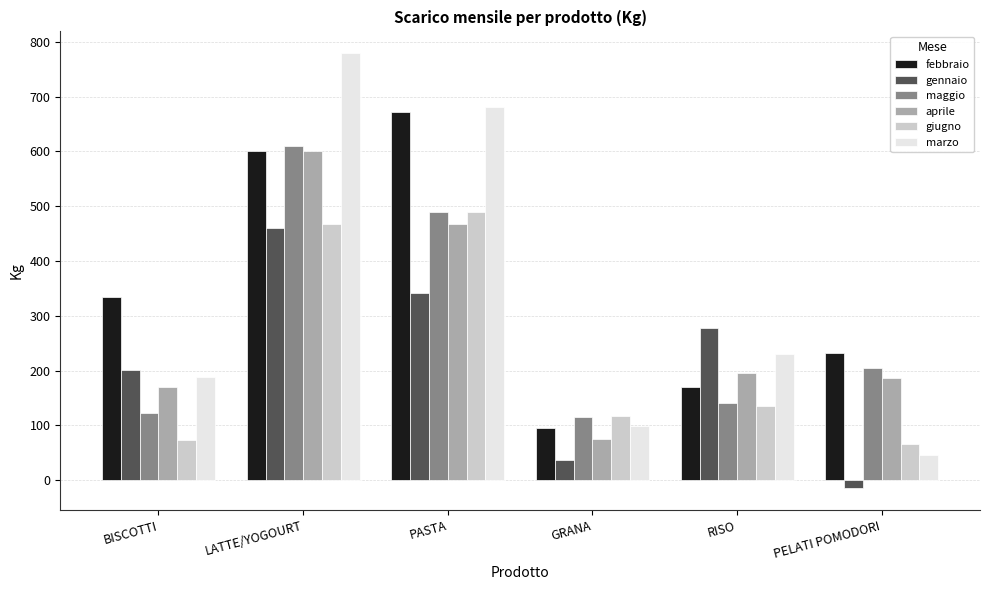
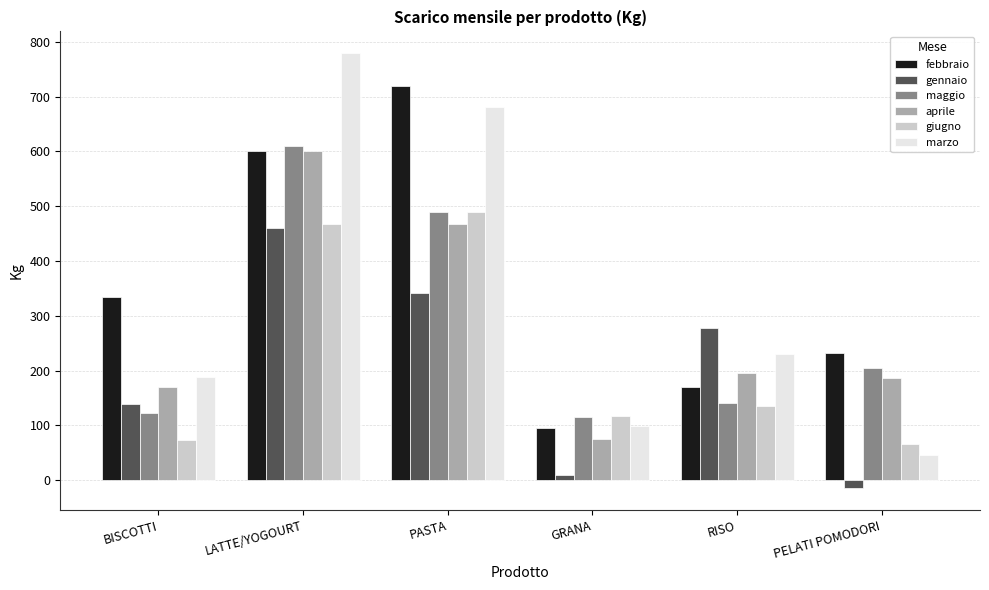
  {
    "febbraio": {
      "BISCOTTI": 330,
      "LATTE/YOGOURT": 600,
-     "PASTA": 670,
+     "PASTA": 720,
      "GRANA": 90,
      "RISO": 170,
      "PELATI POMODORI": 230
    },
    "gennaio": {
-     "BISCOTTI": 200,
+     "BISCOTTI": 140,
      "LATTE/YOGOURT": 460,
      "PASTA": 340,
-     "GRANA": 40,
+     "GRANA": 10,
      "RISO": 280,
      "PELATI POMODORI": -10
    }
  }
